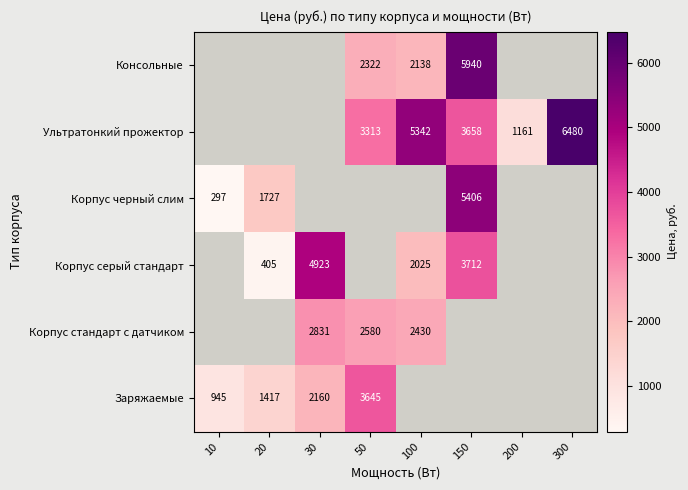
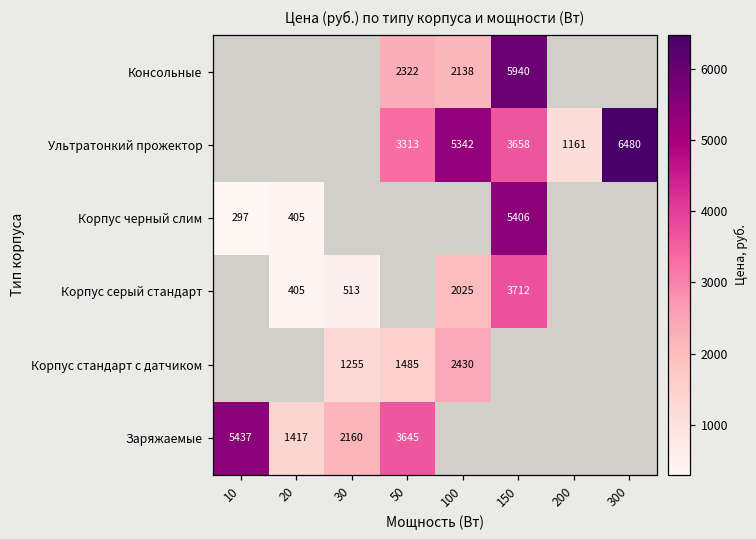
  {
    "Консольные": {
      "50": 2322,
      "100": 2138,
      "150": 5940
    },
    "Ультратонкий прожектор": {
      "50": 3313,
      "100": 5342,
      "150": 3658,
      "200": 1161,
      "300": 6480
    },
    "Корпус черный слим": {
      "10": 297,
-     "20": 1727,
+     "20": 405,
      "150": 5406
    },
    "Корпус серый стандарт": {
      "20": 405,
-     "30": 4923,
+     "30": 513,
      "100": 2025,
      "150": 3712
    },
    "Корпус стандарт с датчиком": {
-     "30": 2831,
-     "50": 2580,
+     "30": 1255,
+     "50": 1485,
      "100": 2430
    },
    "Заряжаемые": {
-     "10": 945,
+     "10": 5437,
      "20": 1417,
      "30": 2160,
      "50": 3645
    }
  }
